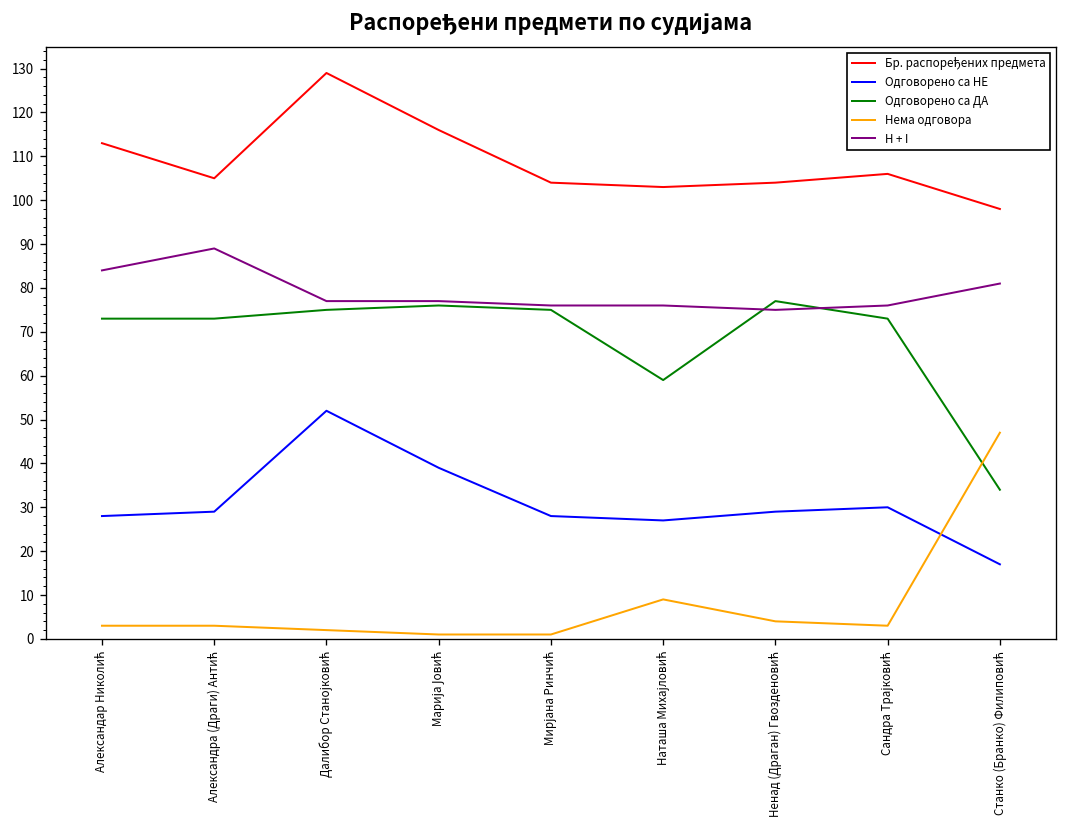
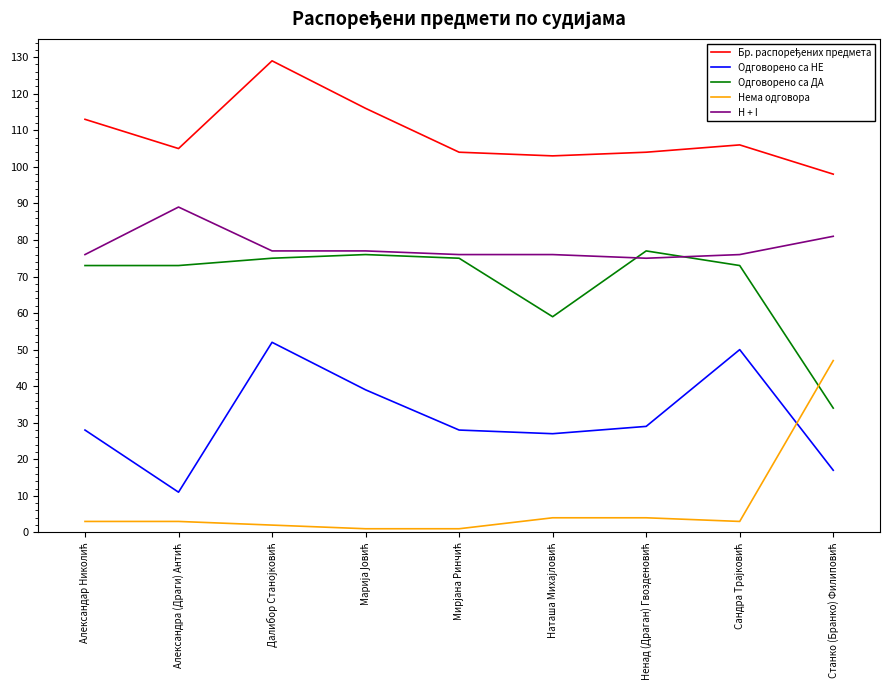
  {
    "Бр. распоређених предмета": {
      "Александар Николић": 113,
      "Александра (Драги) Антић": 105,
      "Далибор Станојковић": 129,
      "Марија Јовић": 116,
      "Мирјана Ринчић": 104,
      "Наташа Михајловић": 103,
      "Ненад (Драган) Гвозденовић": 104,
      "Сандра Трајковић": 106,
      "Станко (Бранко) Филиповић": 98
    },
    "Одговорено са НЕ": {
      "Александар Николић": 28,
-     "Александра (Драги) Антић": 29,
+     "Александра (Драги) Антић": 11,
      "Далибор Станојковић": 52,
      "Марија Јовић": 39,
      "Мирјана Ринчић": 28,
      "Наташа Михајловић": 27,
      "Ненад (Драган) Гвозденовић": 29,
-     "Сандра Трајковић": 30,
+     "Сандра Трајковић": 50,
      "Станко (Бранко) Филиповић": 17
    },
    "Одговорено са ДА": {
      "Александар Николић": 73,
      "Александра (Драги) Антић": 73,
      "Далибор Станојковић": 75,
      "Марија Јовић": 76,
      "Мирјана Ринчић": 75,
      "Наташа Михајловић": 59,
      "Ненад (Драган) Гвозденовић": 77,
      "Сандра Трајковић": 73,
      "Станко (Бранко) Филиповић": 34
    },
    "Нема одговора": {
      "Александар Николић": 3,
      "Александра (Драги) Антић": 3,
      "Далибор Станојковић": 2,
      "Марија Јовић": 1,
      "Мирјана Ринчић": 1,
-     "Наташа Михајловић": 9,
+     "Наташа Михајловић": 4,
      "Ненад (Драган) Гвозденовић": 4,
      "Сандра Трајковић": 3,
      "Станко (Бранко) Филиповић": 47
    },
    "H + I": {
-     "Александар Николић": 84,
+     "Александар Николић": 76,
      "Александра (Драги) Антић": 89,
      "Далибор Станојковић": 77,
      "Марија Јовић": 77,
      "Мирјана Ринчић": 76,
      "Наташа Михајловић": 76,
      "Ненад (Драган) Гвозденовић": 75,
      "Сандра Трајковић": 76,
      "Станко (Бранко) Филиповић": 81
    }
  }
